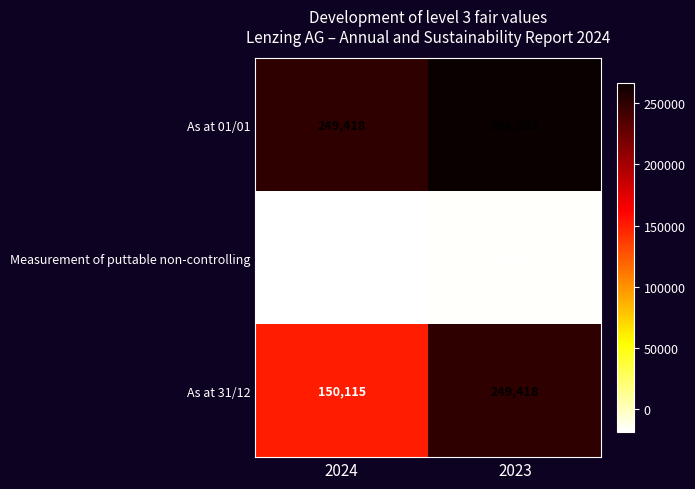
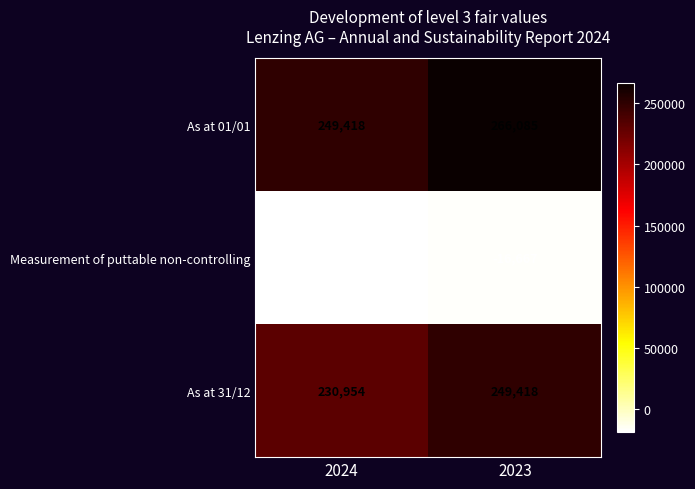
  {
    "As at 31/12": {
-     "2024": "150,115"
+     "2024": "230,954"
    }
  }
